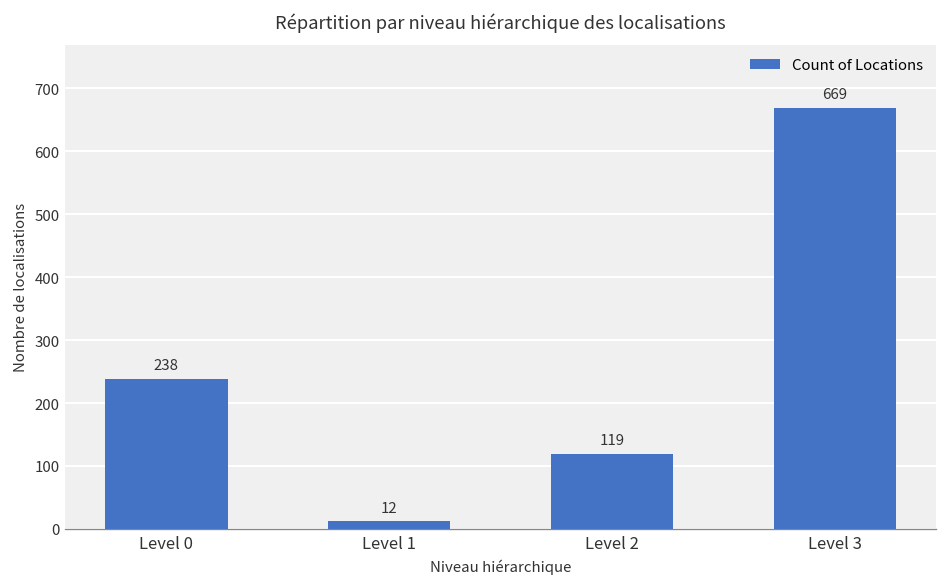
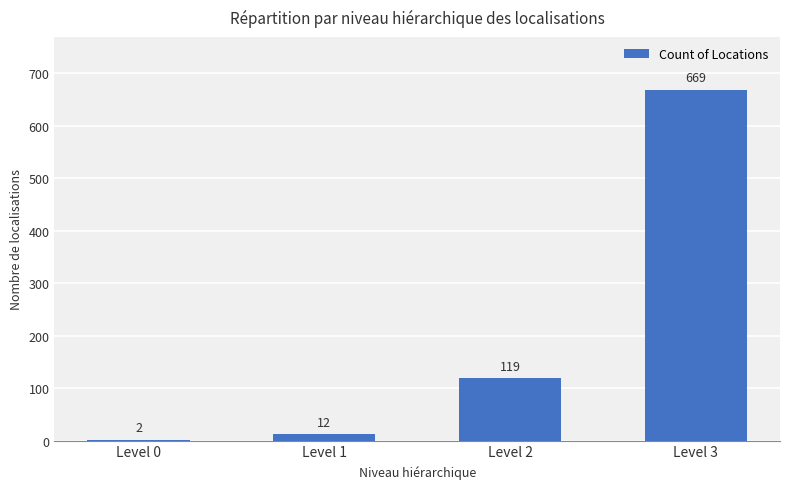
  {
-   "Level 0": 238,
+   "Level 0": 2,
    "Level 1": 12,
    "Level 2": 119,
    "Level 3": 669
  }
